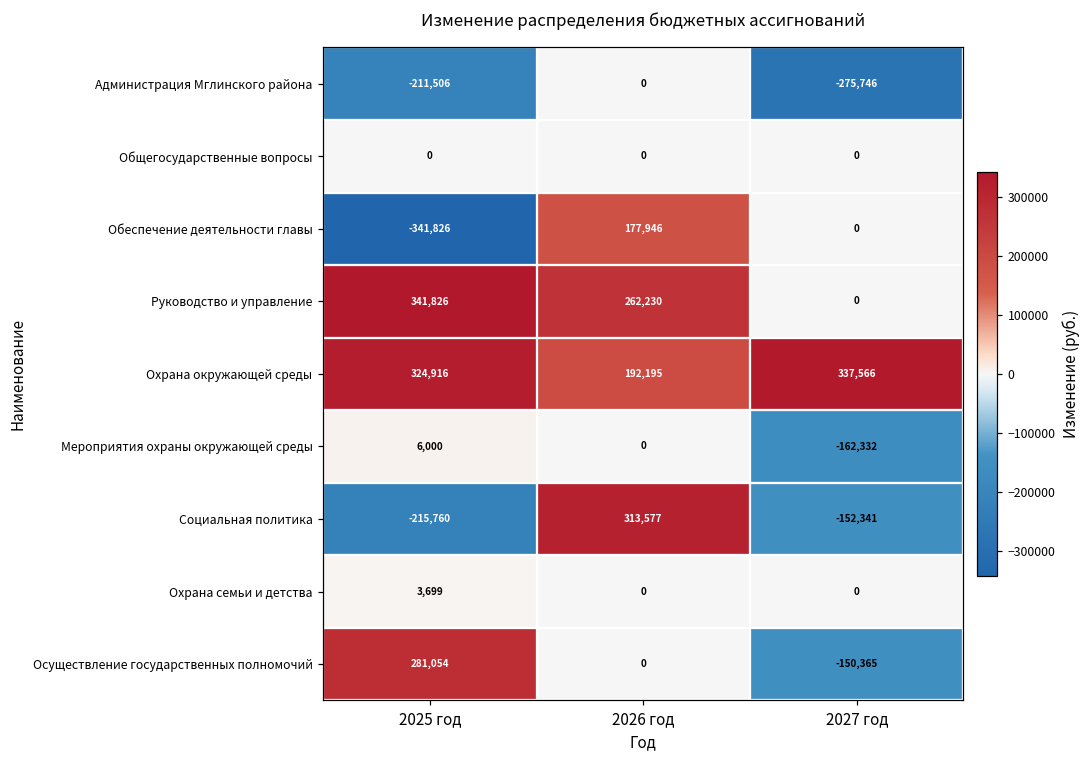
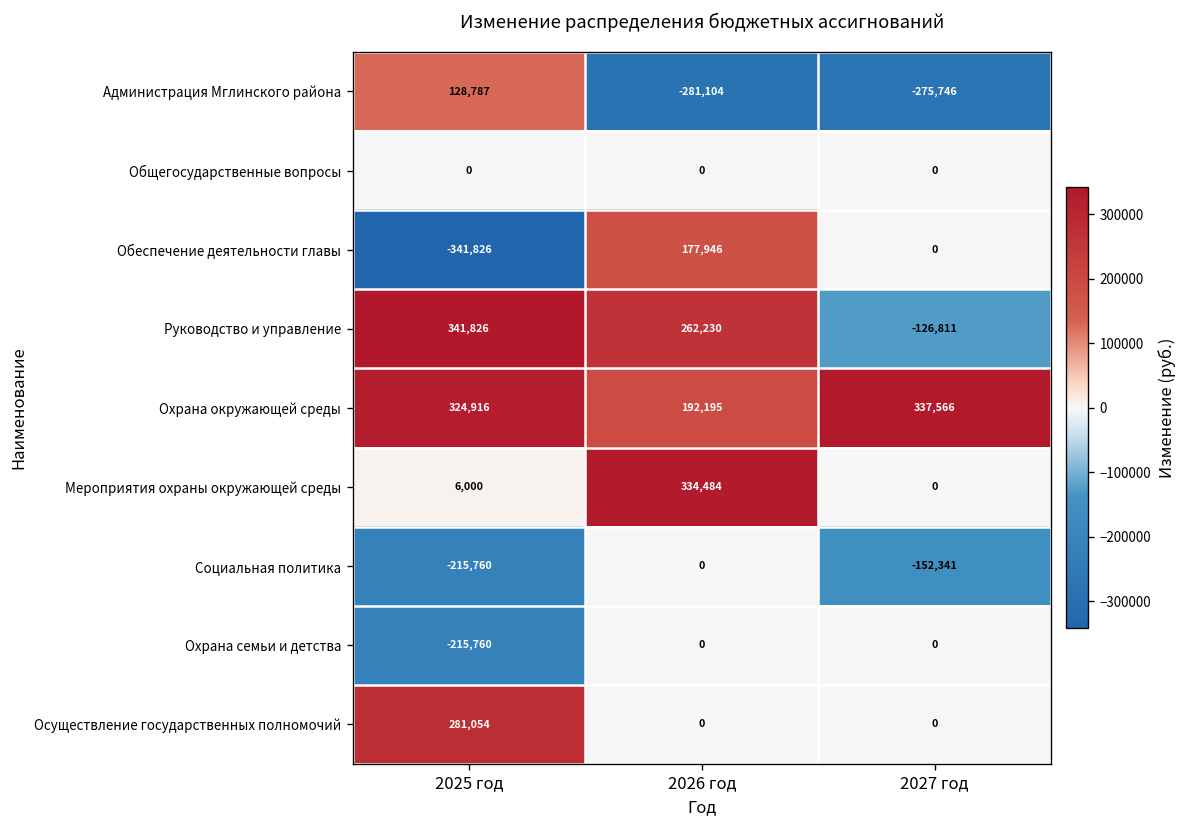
  {
    "Администрация Мглинского района": {
-     "2025 год": "-211,506",
-     "2026 год": "0",
+     "2025 год": "128,787",
+     "2026 год": "-281,104",
      "2027 год": "-275,746"
    },
    "Общегосударственные вопросы": {
      "2025 год": "0",
      "2026 год": "0",
      "2027 год": "0"
    },
    "Обеспечение деятельности главы": {
      "2025 год": "-341,826",
      "2026 год": "177,946",
      "2027 год": "0"
    },
    "Руководство и управление": {
      "2025 год": "341,826",
      "2026 год": "262,230",
-     "2027 год": "0"
+     "2027 год": "-126,811"
    },
    "Охрана окружающей среды": {
      "2025 год": "324,916",
      "2026 год": "192,195",
      "2027 год": "337,566"
    },
    "Мероприятия охраны окружающей среды": {
      "2025 год": "6,000",
-     "2026 год": "0",
-     "2027 год": "-162,332"
+     "2026 год": "334,484",
+     "2027 год": "0"
    },
    "Социальная политика": {
      "2025 год": "-215,760",
-     "2026 год": "313,577",
+     "2026 год": "0",
      "2027 год": "-152,341"
    },
    "Охрана семьи и детства": {
-     "2025 год": "3,699",
+     "2025 год": "-215,760",
      "2026 год": "0",
      "2027 год": "0"
    },
    "Осуществление государственных полномочий": {
      "2025 год": "281,054",
      "2026 год": "0",
-     "2027 год": "-150,365"
+     "2027 год": "0"
    }
  }
